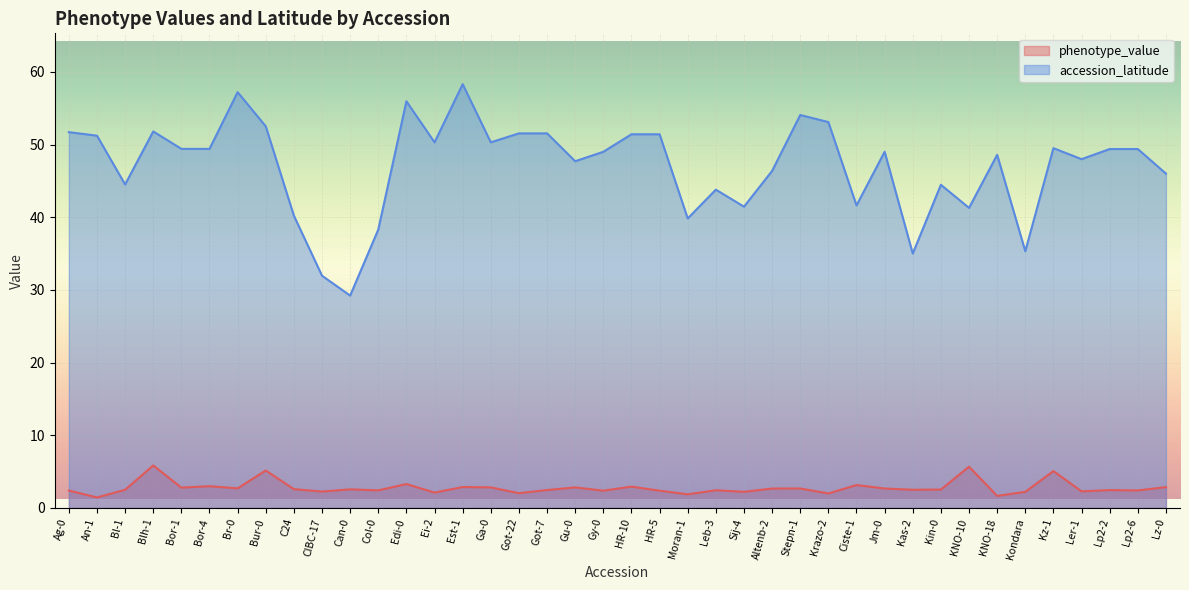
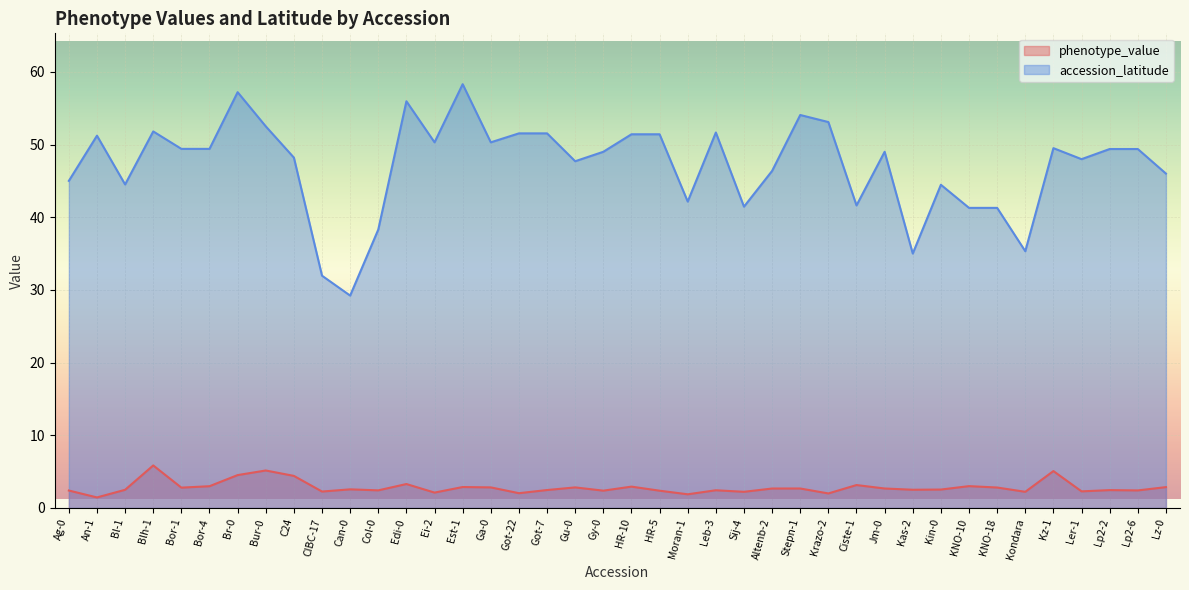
  {
    "phenotype_value": {
      "Ag-0": 2,
      "An-1": 1,
      "Bl-1": 2,
      "Blh-1": 6,
      "Bor-1": 3,
      "Bor-4": 3,
-     "Br-0": 3,
+     "Br-0": 5,
      "Bur-0": 5,
-     "C24": 3,
+     "C24": 4,
      "CIBC-17": 2,
      "Can-0": 3,
      "Col-0": 2,
      "Edi-0": 3,
      "Ei-2": 2,
      "Est-1": 3,
      "Ga-0": 3,
      "Got-22": 2,
      "Got-7": 2,
      "Gu-0": 3,
      "Gy-0": 2,
      "HR-10": 3,
      "HR-5": 2,
      "Moran-1": 2,
      "Leb-3": 2,
      "Sij-4": 2,
      "Altenb-2": 3,
      "Stepn-1": 3,
      "Krazo-2": 2,
      "Ciste-1": 3,
      "Jm-0": 3,
      "Kas-2": 3,
      "Kin-0": 3,
-     "KNO-10": 6,
-     "KNO-18": 2,
+     "KNO-10": 3,
+     "KNO-18": 3,
      "Kondara": 2,
      "Kz-1": 5,
      "Ler-1": 2,
      "Lp2-2": 2,
      "Lp2-6": 2,
      "Lz-0": 3
    },
    "accession_latitude": {
-     "Ag-0": 52,
+     "Ag-0": 45,
      "An-1": 51,
      "Bl-1": 45,
      "Blh-1": 52,
      "Bor-1": 49,
      "Bor-4": 49,
      "Br-0": 57,
      "Bur-0": 53,
-     "C24": 40,
+     "C24": 48,
      "CIBC-17": 32,
      "Can-0": 29,
      "Col-0": 38,
      "Edi-0": 56,
      "Ei-2": 50,
      "Est-1": 58,
      "Ga-0": 50,
      "Got-22": 52,
      "Got-7": 52,
      "Gu-0": 48,
      "Gy-0": 49,
      "HR-10": 51,
      "HR-5": 51,
-     "Moran-1": 40,
-     "Leb-3": 44,
+     "Moran-1": 42,
+     "Leb-3": 52,
      "Sij-4": 41,
      "Altenb-2": 46,
      "Stepn-1": 54,
      "Krazo-2": 53,
      "Ciste-1": 42,
      "Jm-0": 49,
      "Kas-2": 35,
      "Kin-0": 44,
      "KNO-10": 41,
-     "KNO-18": 49,
+     "KNO-18": 41,
      "Kondara": 35,
      "Kz-1": 50,
      "Ler-1": 48,
      "Lp2-2": 49,
      "Lp2-6": 49,
      "Lz-0": 46
    }
  }
